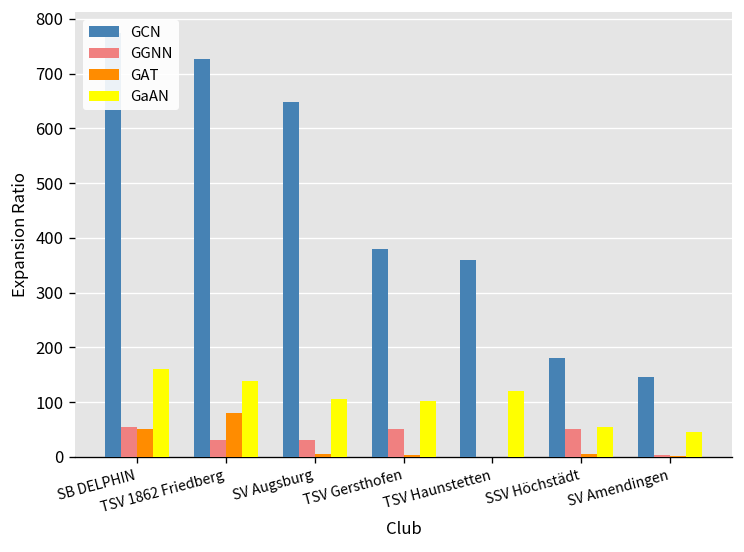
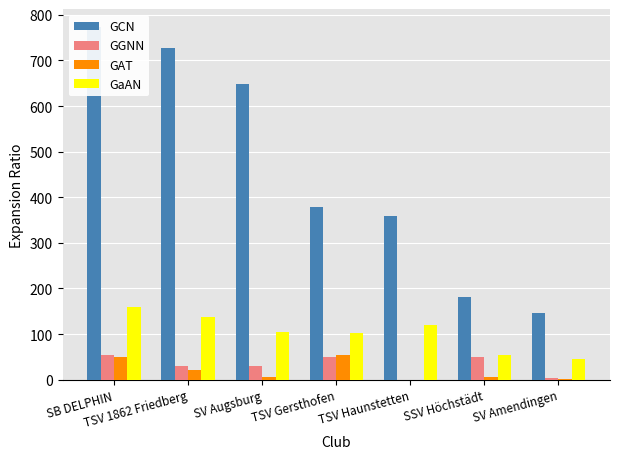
  {
    "GCN": {
      "TSV 1862 Friedberg": 730,
      "SV Augsburg": 650,
      "TSV Gersthofen": 380,
      "TSV Haunstetten": 360,
      "SSV Höchstädt": 180,
      "SV Amendingen": 150
    },
    "GGNN": {
      "SB DELPHIN": 60,
      "TSV 1862 Friedberg": 30,
      "SV Augsburg": 30,
      "TSV Gersthofen": 50,
      "TSV Haunstetten": 0,
      "SSV Höchstädt": 50
    },
    "GAT": {
      "SB DELPHIN": 50,
-     "TSV 1862 Friedberg": 80,
-     "TSV Gersthofen": 0,
+     "TSV 1862 Friedberg": 20,
+     "TSV Gersthofen": 50,
      "TSV Haunstetten": 0
    },
    "GaAN": {
      "SB DELPHIN": 160,
      "TSV 1862 Friedberg": 140,
      "SV Augsburg": 110,
      "TSV Gersthofen": 100,
      "TSV Haunstetten": 120,
      "SSV Höchstädt": 60,
      "SV Amendingen": 50
    }
  }
